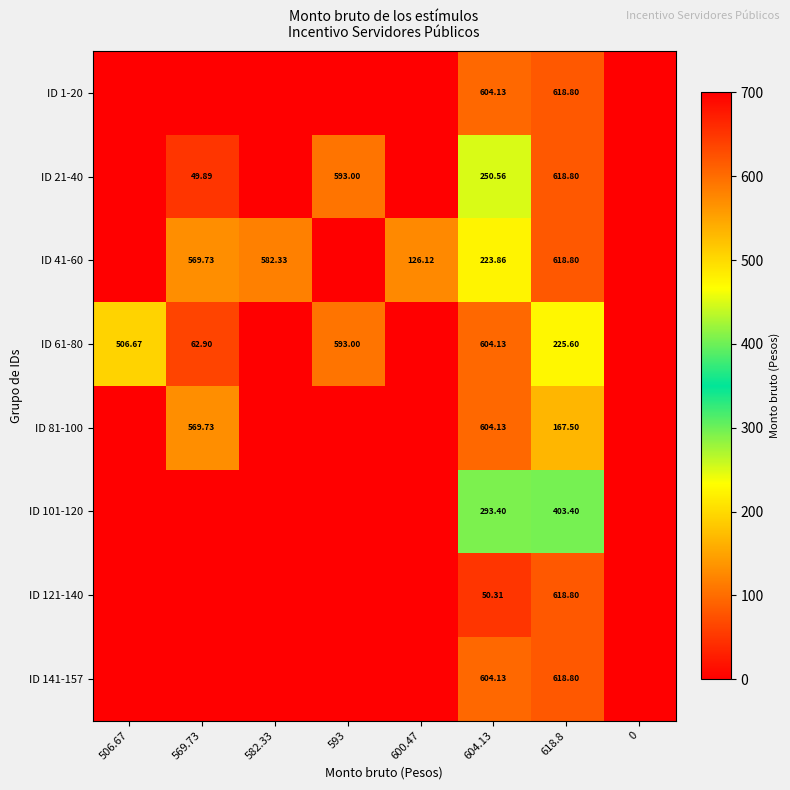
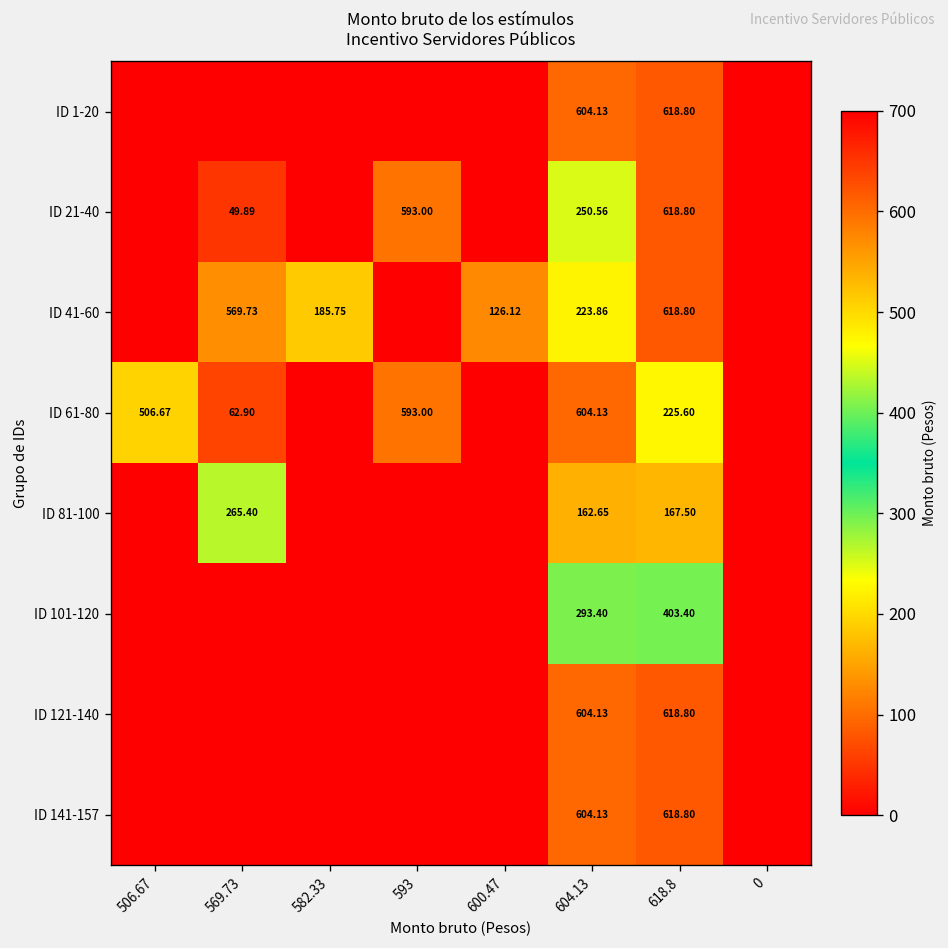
  {
    "ID 1-20": {
      "604.13": 604.13,
      "618.8": 618.80
    },
    "ID 21-40": {
      "569.73": 49.89,
      "593": 593.00,
      "604.13": 250.56,
      "618.8": 618.80
    },
    "ID 41-60": {
      "569.73": 569.73,
-     "582.33": 582.33,
+     "582.33": 185.75,
      "600.47": 126.12,
      "604.13": 223.86,
      "618.8": 618.80
    },
    "ID 61-80": {
      "506.67": 506.67,
      "569.73": 62.90,
      "593": 593.00,
      "604.13": 604.13,
      "618.8": 225.60
    },
    "ID 81-100": {
-     "569.73": 569.73,
-     "604.13": 604.13,
+     "569.73": 265.40,
+     "604.13": 162.65,
      "618.8": 167.50
    },
    "ID 101-120": {
      "604.13": 293.40,
      "618.8": 403.40
    },
    "ID 121-140": {
-     "604.13": 50.31,
+     "604.13": 604.13,
      "618.8": 618.80
    },
    "ID 141-157": {
      "604.13": 604.13,
      "618.8": 618.80
    }
  }
